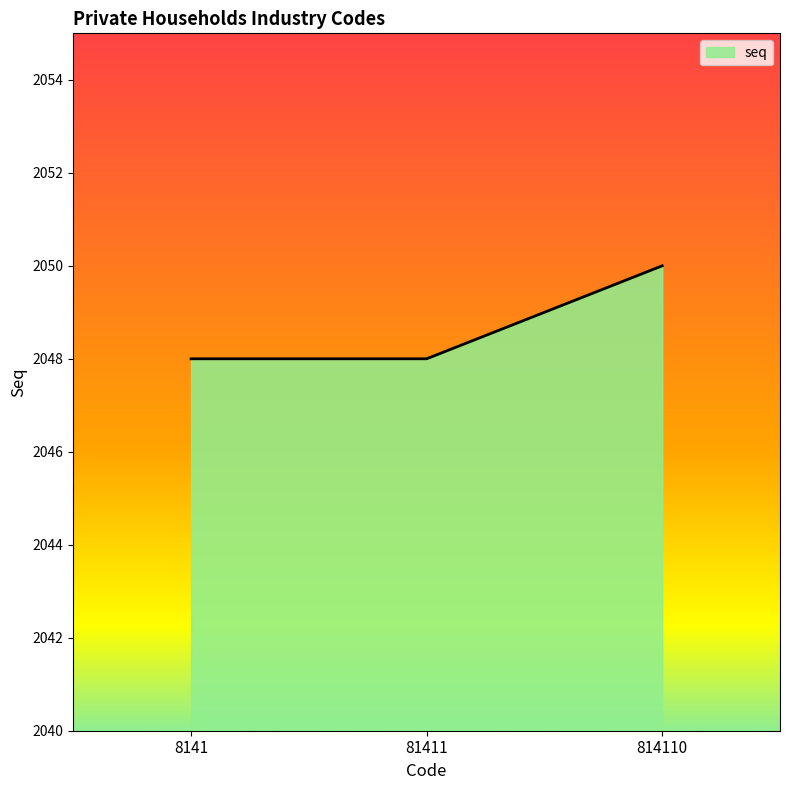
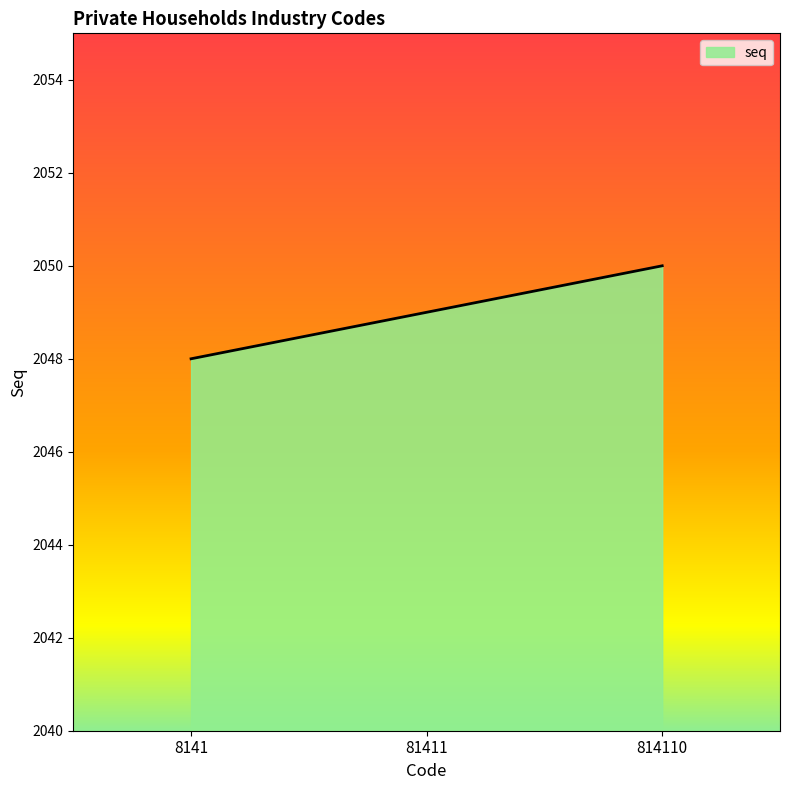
  {
    "8141": 2048,
-   "81411": 2048,
+   "81411": 2049,
    "814110": 2050
  }
